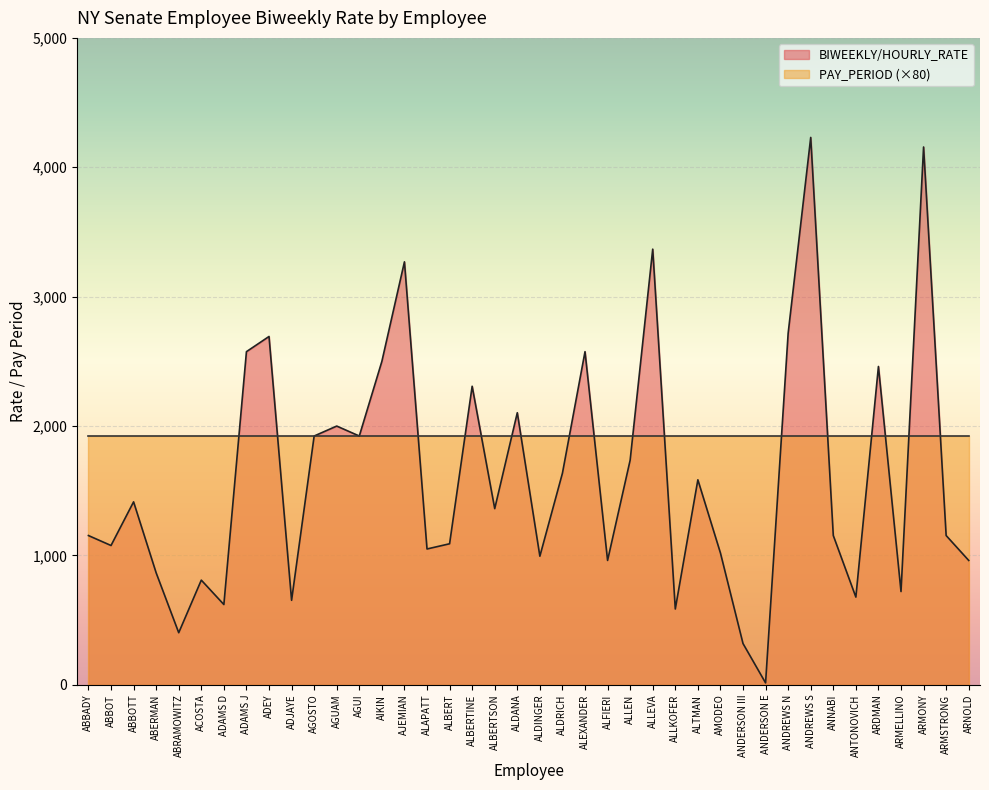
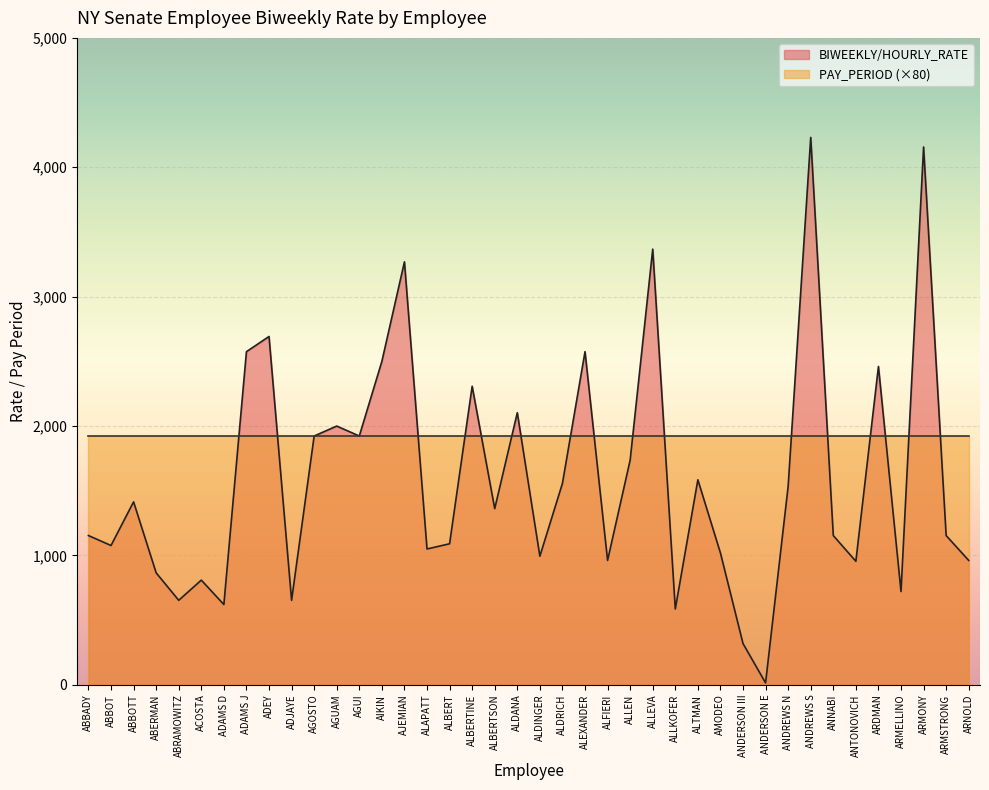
  {
    "BIWEEKLY/HOURLY_RATE": {
      "ABBADY": "1,150",
      "ABBOT": "1,080",
      "ABBOTT": "1,410",
      "ABERMAN": "870",
-     "ABRAMOWITZ": "400",
+     "ABRAMOWITZ": "650",
      "ACOSTA": "810",
      "ADAMS D": "620",
      "ADAMS J": "2,580",
      "ADEY": "2,690",
      "ADJAYE": "650",
      "AGUAM": "2,000",
      "AIKIN": "2,500",
      "AJEMIAN": "3,270",
      "ALAPATT": "1,050",
      "ALBERT": "1,090",
      "ALBERTINE": "2,310",
      "ALBERTSON": "1,360",
      "ALDANA": "2,100",
      "ALDINGER": "990",
-     "ALDRICH": "1,640",
+     "ALDRICH": "1,560",
      "ALEXANDER": "2,580",
      "ALFIERI": "960",
      "ALLEN": "1,740",
      "ALLEVA": "3,370",
      "ALLKOFER": "590",
      "ALTMAN": "1,580",
      "AMODEO": "1,020",
      "ANDERSON III": "320",
      "ANDERSON E": "20",
-     "ANDREWS N": "2,720",
+     "ANDREWS N": "1,530",
      "ANDREWS S": "4,230",
      "ANNABI": "1,150",
-     "ANTONOVICH": "680",
+     "ANTONOVICH": "950",
      "ARDMAN": "2,460",
      "ARMELLINO": "720",
      "ARMONY": "4,160",
      "ARMSTRONG": "1,150",
      "ARNOLD": "960"
    },
    "PAY_PERIOD (×80)": {
      "ABBADY": "1,920",
      "ABBOT": "1,920",
      "ABBOTT": "1,920",
      "ABERMAN": "1,920",
      "ABRAMOWITZ": "1,920",
      "ACOSTA": "1,920",
      "ADAMS D": "1,920",
      "ADAMS J": "1,920",
      "ADEY": "1,920",
      "ADJAYE": "1,920",
      "AGUAM": "1,920",
      "AIKIN": "1,920",
      "AJEMIAN": "1,920",
      "ALAPATT": "1,920",
      "ALBERT": "1,920",
      "ALBERTINE": "1,920",
      "ALBERTSON": "1,920",
      "ALDANA": "1,920",
      "ALDINGER": "1,920",
      "ALDRICH": "1,920",
      "ALEXANDER": "1,920",
      "ALFIERI": "1,920",
      "ALLEN": "1,920",
      "ALLEVA": "1,920",
      "ALLKOFER": "1,920",
      "ALTMAN": "1,920",
      "AMODEO": "1,920",
      "ANDERSON III": "1,920",
      "ANDERSON E": "1,920",
      "ANDREWS N": "1,920",
      "ANDREWS S": "1,920",
      "ANNABI": "1,920",
      "ANTONOVICH": "1,920",
      "ARDMAN": "1,920",
      "ARMELLINO": "1,920",
      "ARMONY": "1,920",
      "ARMSTRONG": "1,920",
      "ARNOLD": "1,920"
    }
  }
